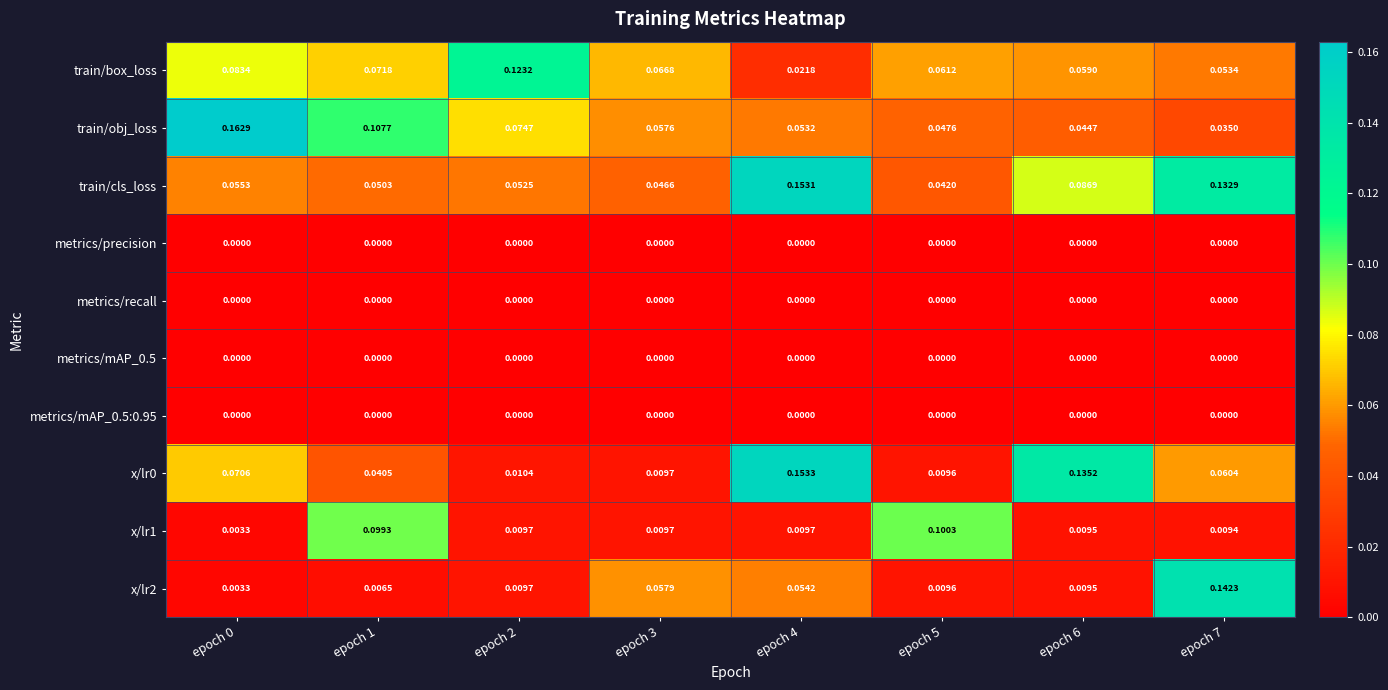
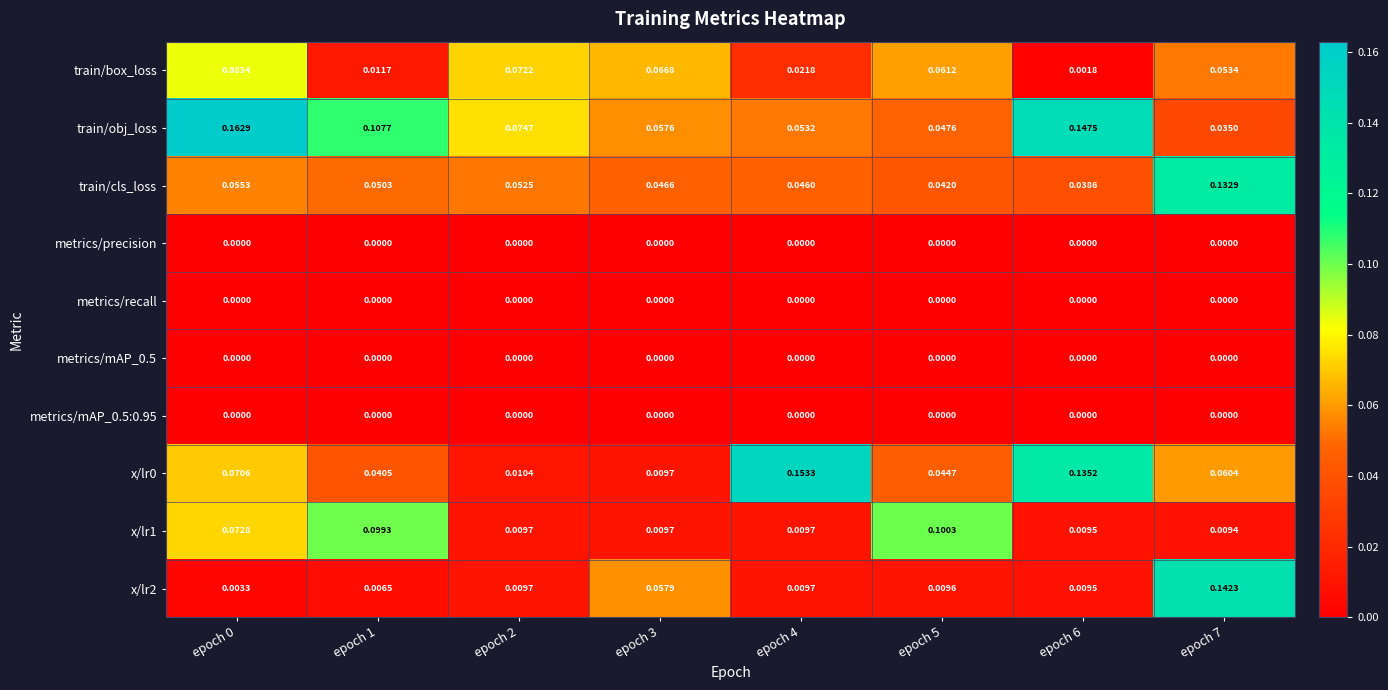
  {
    "train/box_loss": {
      "epoch 0": 0.0834,
-     "epoch 1": 0.0718,
-     "epoch 2": 0.1232,
+     "epoch 1": 0.0117,
+     "epoch 2": 0.0722,
      "epoch 3": 0.0668,
      "epoch 4": 0.0218,
      "epoch 5": 0.0612,
-     "epoch 6": 0.0590,
+     "epoch 6": 0.0018,
      "epoch 7": 0.0534
    },
    "train/obj_loss": {
      "epoch 0": 0.1629,
      "epoch 1": 0.1077,
      "epoch 2": 0.0747,
      "epoch 3": 0.0576,
      "epoch 4": 0.0532,
      "epoch 5": 0.0476,
-     "epoch 6": 0.0447,
+     "epoch 6": 0.1475,
      "epoch 7": 0.0350
    },
    "train/cls_loss": {
      "epoch 0": 0.0553,
      "epoch 1": 0.0503,
      "epoch 2": 0.0525,
      "epoch 3": 0.0466,
-     "epoch 4": 0.1531,
+     "epoch 4": 0.0460,
      "epoch 5": 0.0420,
-     "epoch 6": 0.0869,
+     "epoch 6": 0.0386,
      "epoch 7": 0.1329
    },
    "metrics/precision": {
      "epoch 0": 0.0000,
      "epoch 1": 0.0000,
      "epoch 2": 0.0000,
      "epoch 3": 0.0000,
      "epoch 4": 0.0000,
      "epoch 5": 0.0000,
      "epoch 6": 0.0000,
      "epoch 7": 0.0000
    },
    "metrics/recall": {
      "epoch 0": 0.0000,
      "epoch 1": 0.0000,
      "epoch 2": 0.0000,
      "epoch 3": 0.0000,
      "epoch 4": 0.0000,
      "epoch 5": 0.0000,
      "epoch 6": 0.0000,
      "epoch 7": 0.0000
    },
    "metrics/mAP_0.5": {
      "epoch 0": 0.0000,
      "epoch 1": 0.0000,
      "epoch 2": 0.0000,
      "epoch 3": 0.0000,
      "epoch 4": 0.0000,
      "epoch 5": 0.0000,
      "epoch 6": 0.0000,
      "epoch 7": 0.0000
    },
    "metrics/mAP_0.5:0.95": {
      "epoch 0": 0.0000,
      "epoch 1": 0.0000,
      "epoch 2": 0.0000,
      "epoch 3": 0.0000,
      "epoch 4": 0.0000,
      "epoch 5": 0.0000,
      "epoch 6": 0.0000,
      "epoch 7": 0.0000
    },
    "x/lr0": {
      "epoch 0": 0.0706,
      "epoch 1": 0.0405,
      "epoch 2": 0.0104,
      "epoch 3": 0.0097,
      "epoch 4": 0.1533,
-     "epoch 5": 0.0096,
+     "epoch 5": 0.0447,
      "epoch 6": 0.1352,
      "epoch 7": 0.0604
    },
    "x/lr1": {
-     "epoch 0": 0.0033,
+     "epoch 0": 0.0728,
      "epoch 1": 0.0993,
      "epoch 2": 0.0097,
      "epoch 3": 0.0097,
      "epoch 4": 0.0097,
      "epoch 5": 0.1003,
      "epoch 6": 0.0095,
      "epoch 7": 0.0094
    },
    "x/lr2": {
      "epoch 0": 0.0033,
      "epoch 1": 0.0065,
      "epoch 2": 0.0097,
      "epoch 3": 0.0579,
-     "epoch 4": 0.0542,
+     "epoch 4": 0.0097,
      "epoch 5": 0.0096,
      "epoch 6": 0.0095,
      "epoch 7": 0.1423
    }
  }
